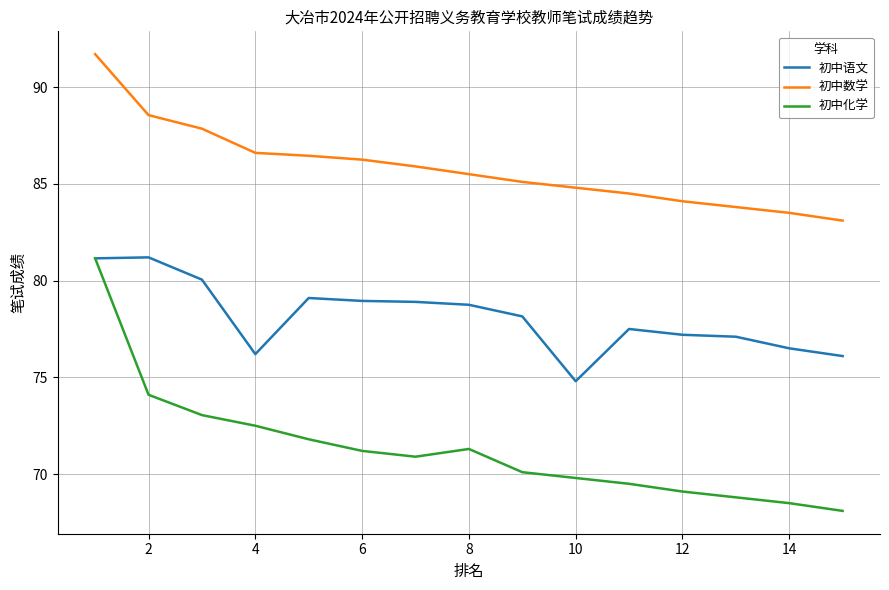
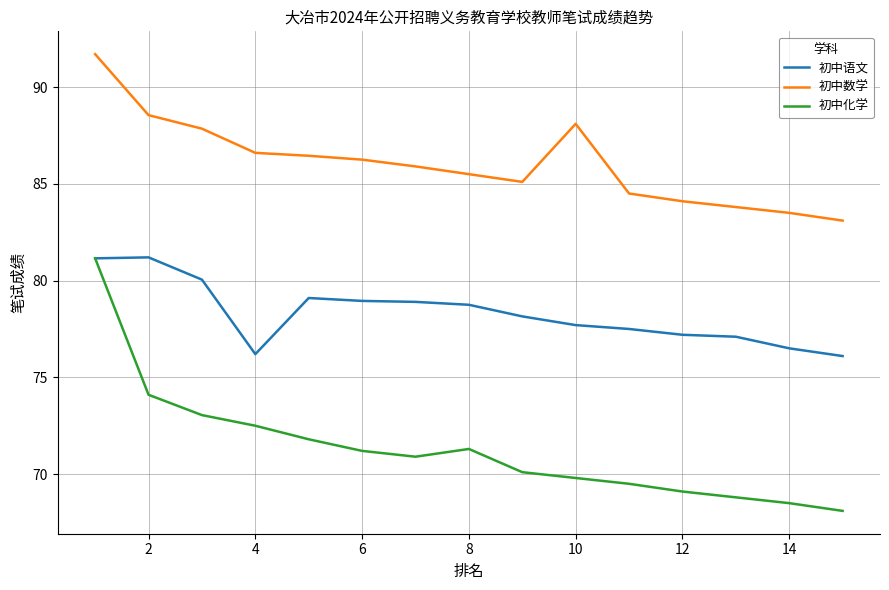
  {
    "初中语文": {
      "2": 81.2,
      "4": 76.2,
      "6": 79.0,
      "8": 78.8,
-     "10": 74.8,
+     "10": 77.7,
      "12": 77.2,
      "14": 76.5
    },
    "初中数学": {
      "2": 88.6,
      "4": 86.6,
      "6": 86.3,
      "8": 85.5,
-     "10": 84.8,
+     "10": 88.1,
      "12": 84.1,
      "14": 83.5
    },
    "初中化学": {
      "2": 74.1,
      "4": 72.5,
      "6": 71.2,
      "8": 71.3,
      "10": 69.8,
      "12": 69.1,
      "14": 68.5
    }
  }
